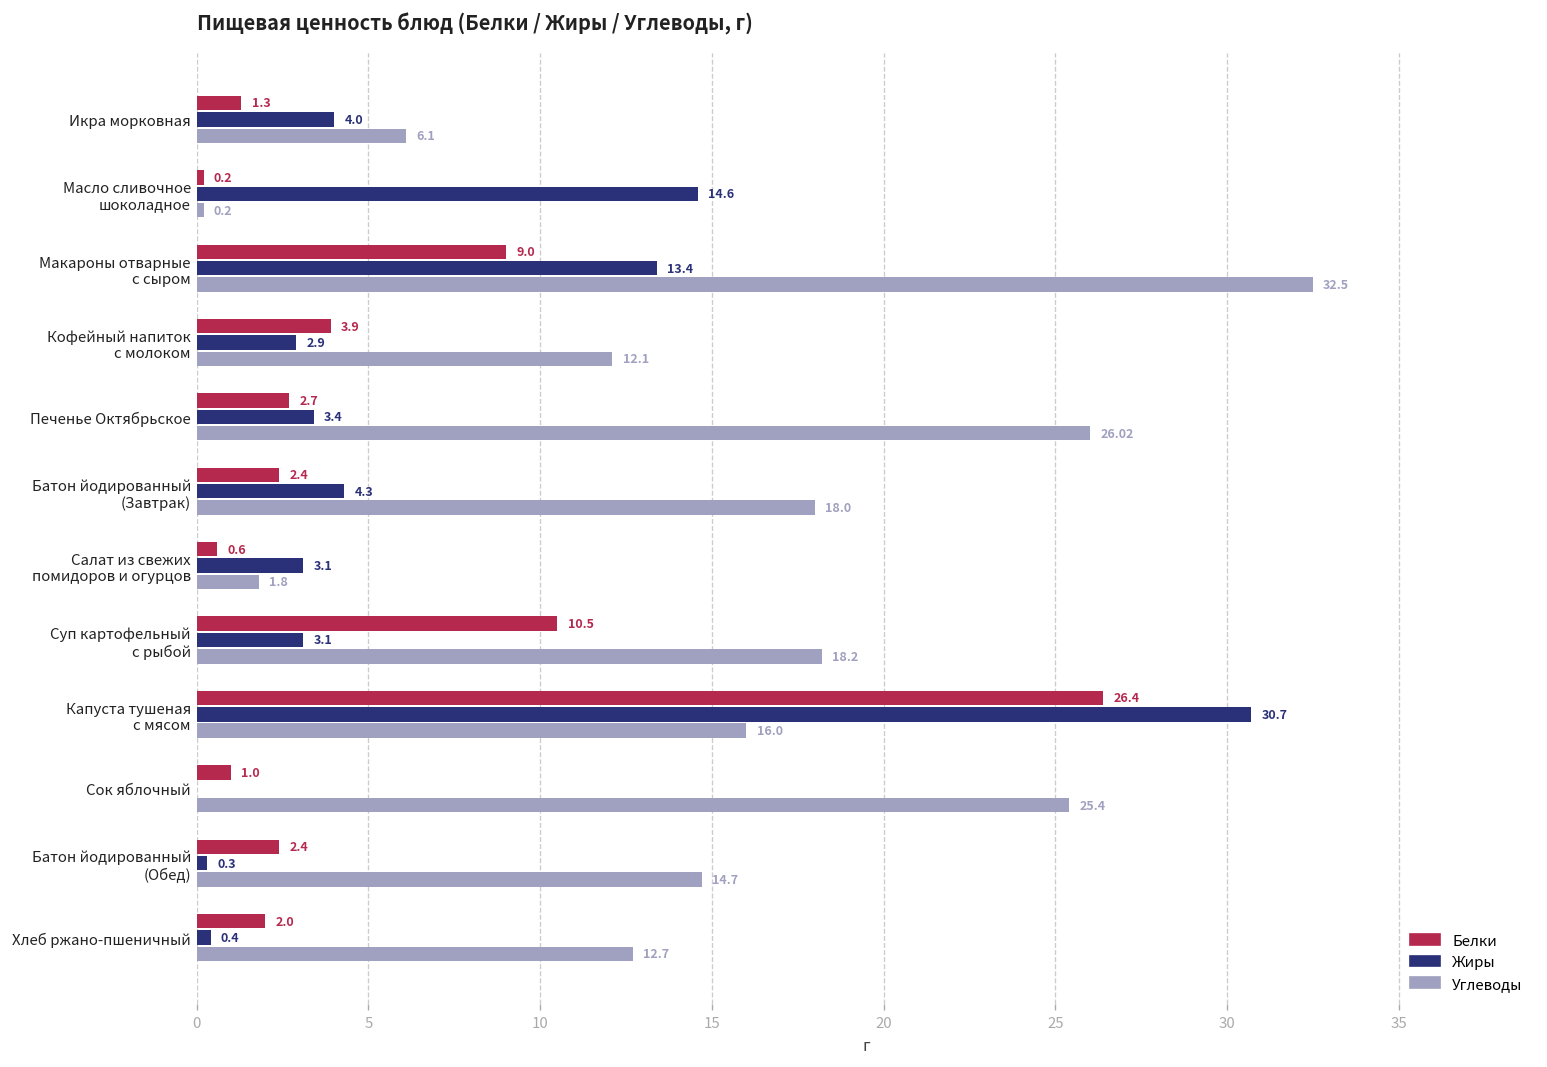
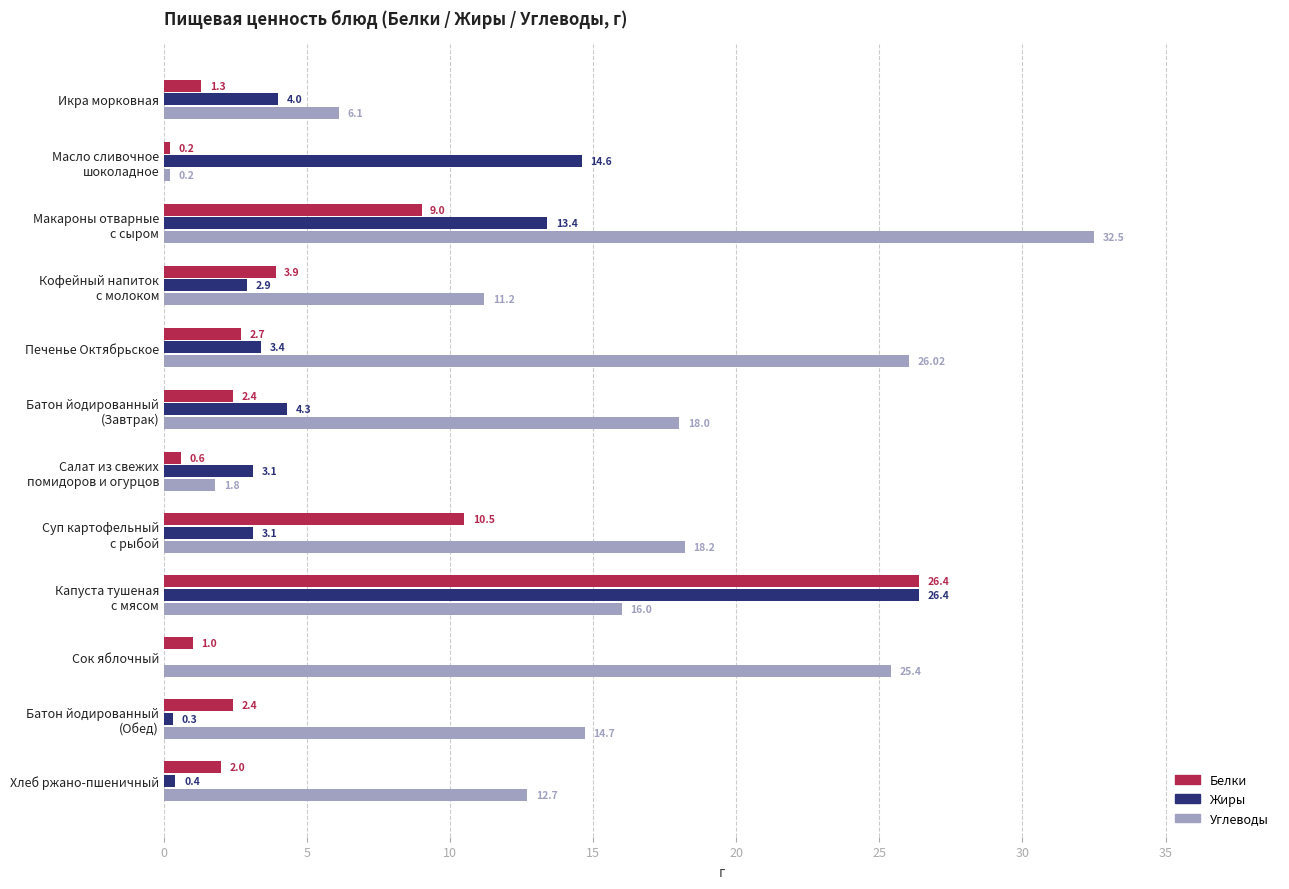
  {
    "Белки": {
      "Икра морковная": 1.3,
      "Масло сливочное шоколадное": 0.2,
      "Макароны отварные с сыром": 9.0,
      "Кофейный напиток с молоком": 3.9,
      "Печенье Октябрьское": 2.7,
      "Батон йодированный (Завтрак)": 2.4,
      "Салат из свежих помидоров и огурцов": 0.6,
      "Суп картофельный с рыбой": 10.5,
      "Капуста тушеная с мясом": 26.4,
      "Сок яблочный": 1.0,
      "Батон йодированный (Обед)": 2.4,
      "Хлеб ржано-пшеничный": 2.0
    },
    "Жиры": {
      "Икра морковная": 4.0,
      "Масло сливочное шоколадное": 14.6,
      "Макароны отварные с сыром": 13.4,
      "Кофейный напиток с молоком": 2.9,
      "Печенье Октябрьское": 3.4,
      "Батон йодированный (Завтрак)": 4.3,
      "Салат из свежих помидоров и огурцов": 3.1,
      "Суп картофельный с рыбой": 3.1,
-     "Капуста тушеная с мясом": 30.7,
+     "Капуста тушеная с мясом": 26.4,
      "Батон йодированный (Обед)": 0.3,
      "Хлеб ржано-пшеничный": 0.4
    },
    "Углеводы": {
      "Икра морковная": 6.1,
      "Масло сливочное шоколадное": 0.2,
      "Макароны отварные с сыром": 32.5,
-     "Кофейный напиток с молоком": 12.1,
+     "Кофейный напиток с молоком": 11.2,
      "Печенье Октябрьское": 26.02,
      "Батон йодированный (Завтрак)": 18.0,
      "Салат из свежих помидоров и огурцов": 1.8,
      "Суп картофельный с рыбой": 18.2,
      "Капуста тушеная с мясом": 16.0,
      "Сок яблочный": 25.4,
      "Батон йодированный (Обед)": 14.7,
      "Хлеб ржано-пшеничный": 12.7
    }
  }
